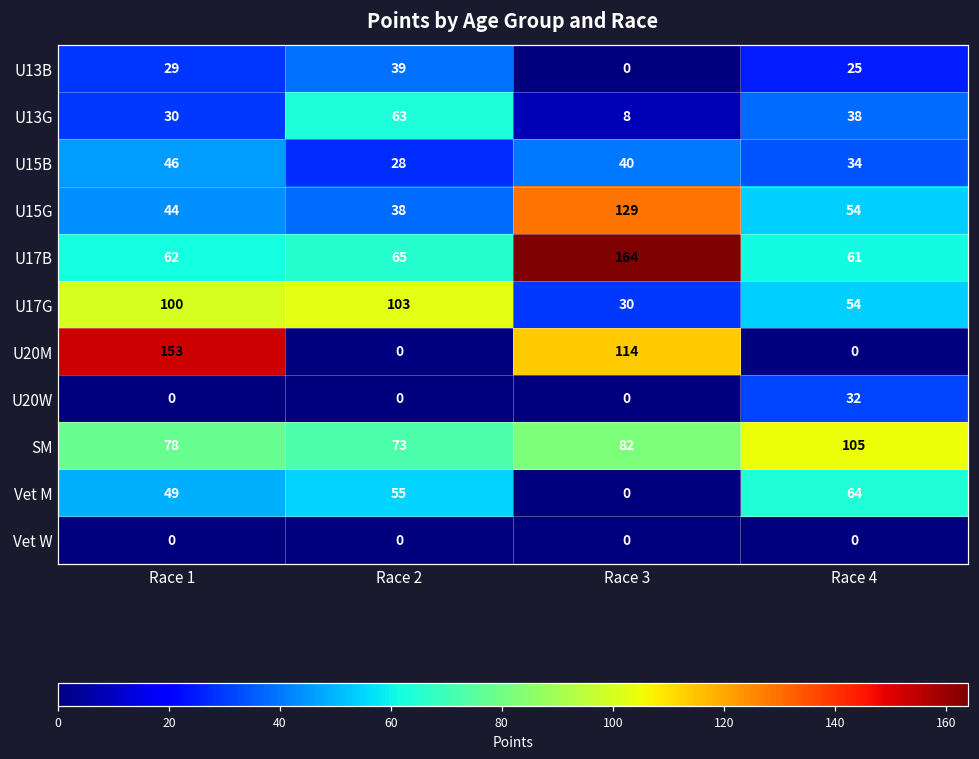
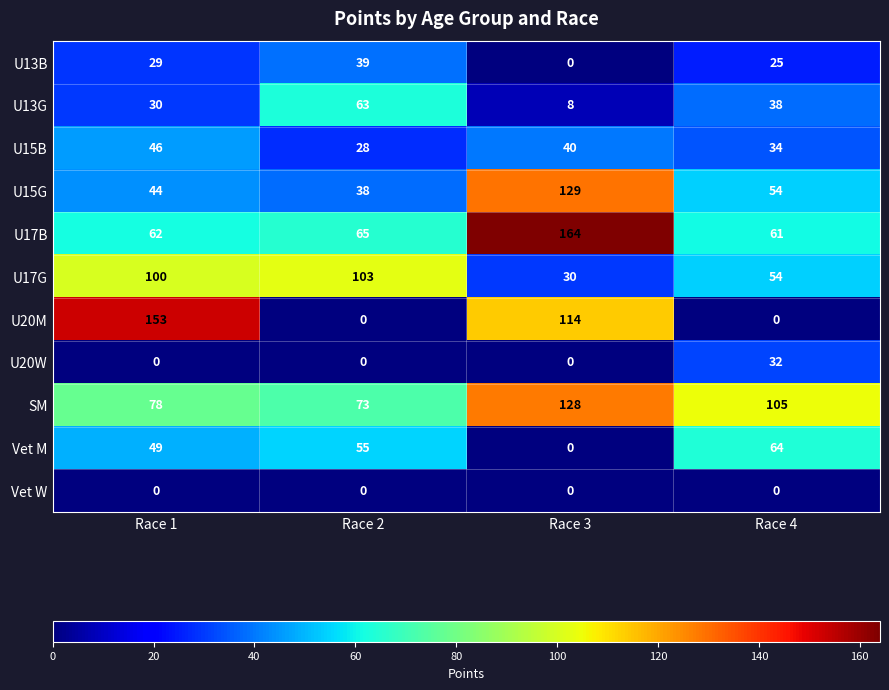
  {
    "U13B": {
      "Race 1": 29,
      "Race 2": 39,
      "Race 3": 0,
      "Race 4": 25
    },
    "U13G": {
      "Race 1": 30,
      "Race 2": 63,
      "Race 3": 8,
      "Race 4": 38
    },
    "U15B": {
      "Race 1": 46,
      "Race 2": 28,
      "Race 3": 40,
      "Race 4": 34
    },
    "U15G": {
      "Race 1": 44,
      "Race 2": 38,
      "Race 3": 129,
      "Race 4": 54
    },
    "U17B": {
      "Race 1": 62,
      "Race 2": 65,
      "Race 3": 164,
      "Race 4": 61
    },
    "U17G": {
      "Race 1": 100,
      "Race 2": 103,
      "Race 3": 30,
      "Race 4": 54
    },
    "U20M": {
      "Race 1": 153,
      "Race 2": 0,
      "Race 3": 114,
      "Race 4": 0
    },
    "U20W": {
      "Race 1": 0,
      "Race 2": 0,
      "Race 3": 0,
      "Race 4": 32
    },
    "SM": {
      "Race 1": 78,
      "Race 2": 73,
-     "Race 3": 82,
+     "Race 3": 128,
      "Race 4": 105
    },
    "Vet M": {
      "Race 1": 49,
      "Race 2": 55,
      "Race 3": 0,
      "Race 4": 64
    },
    "Vet W": {
      "Race 1": 0,
      "Race 2": 0,
      "Race 3": 0,
      "Race 4": 0
    }
  }
